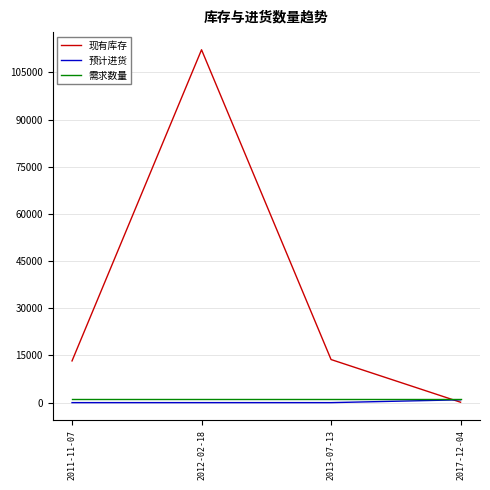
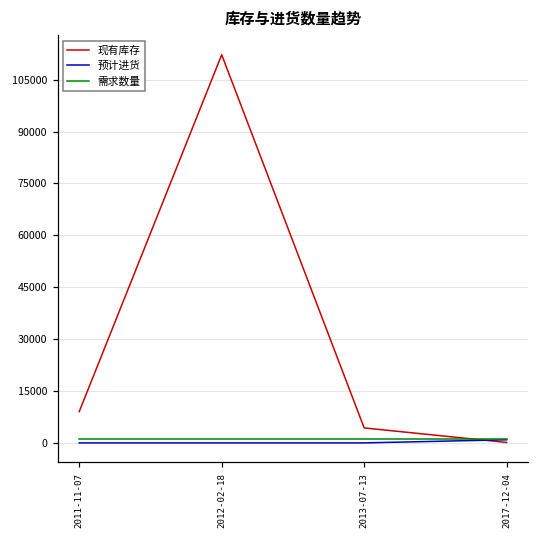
  {
    "现有库存": {
-     "2011-11-07": 13000,
+     "2011-11-07": 9000,
      "2012-02-18": 112000,
-     "2013-07-13": 14000
+     "2013-07-13": 4000
    },
    "预计进货": {
      "2011-11-07": 0,
      "2012-02-18": 0,
      "2013-07-13": 0
    },
    "需求数量": {
      "2011-11-07": 1000,
      "2012-02-18": 1000,
      "2013-07-13": 1000
    }
  }
